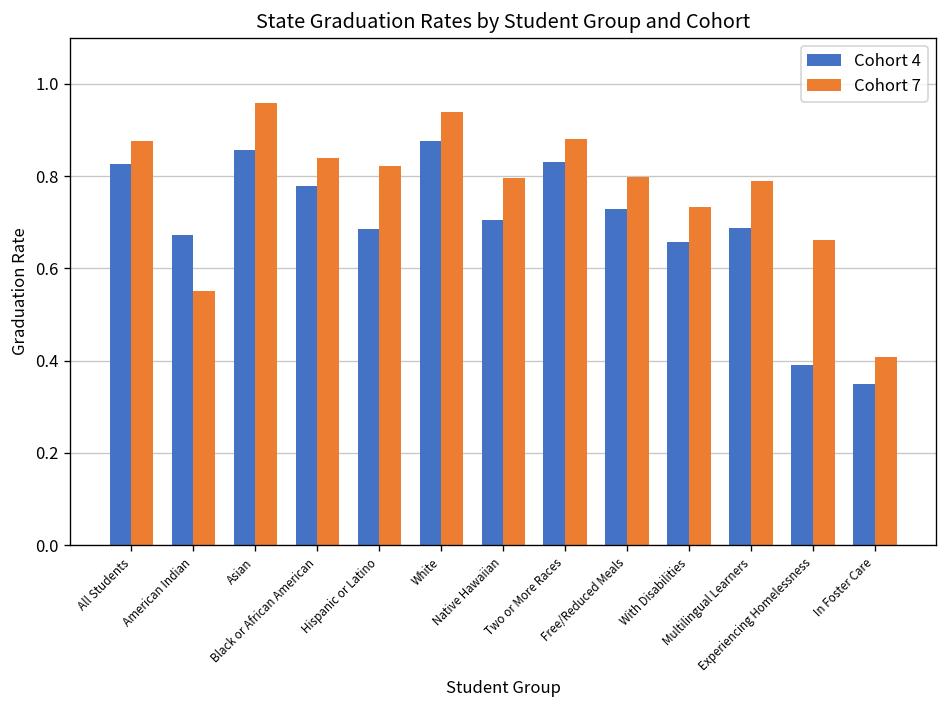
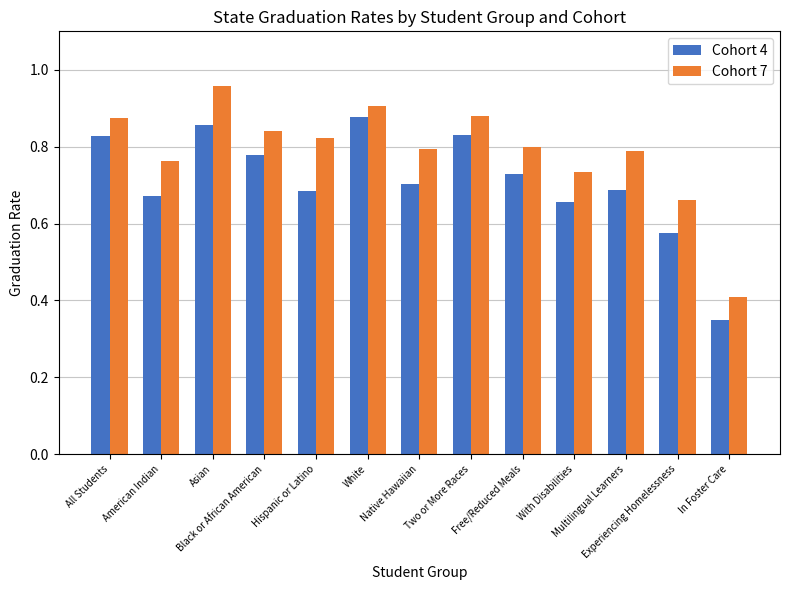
  {
    "Cohort 4": {
      "All Students": 0.83,
      "American Indian": 0.67,
      "Asian": 0.86,
      "Black or African American": 0.78,
      "Hispanic or Latino": 0.69,
      "White": 0.88,
      "Native Hawaiian": 0.70,
      "Two or More Races": 0.83,
      "Free/Reduced Meals": 0.73,
      "With Disabilities": 0.66,
      "Multilingual Learners": 0.69,
-     "Experiencing Homelessness": 0.39,
+     "Experiencing Homelessness": 0.58,
      "In Foster Care": 0.35
    },
    "Cohort 7": {
      "All Students": 0.88,
-     "American Indian": 0.55,
+     "American Indian": 0.76,
      "Asian": 0.96,
      "Black or African American": 0.84,
      "Hispanic or Latino": 0.82,
-     "White": 0.94,
+     "White": 0.91,
      "Native Hawaiian": 0.80,
      "Two or More Races": 0.88,
      "Free/Reduced Meals": 0.80,
      "With Disabilities": 0.73,
      "Multilingual Learners": 0.79,
      "Experiencing Homelessness": 0.66,
      "In Foster Care": 0.41
    }
  }
